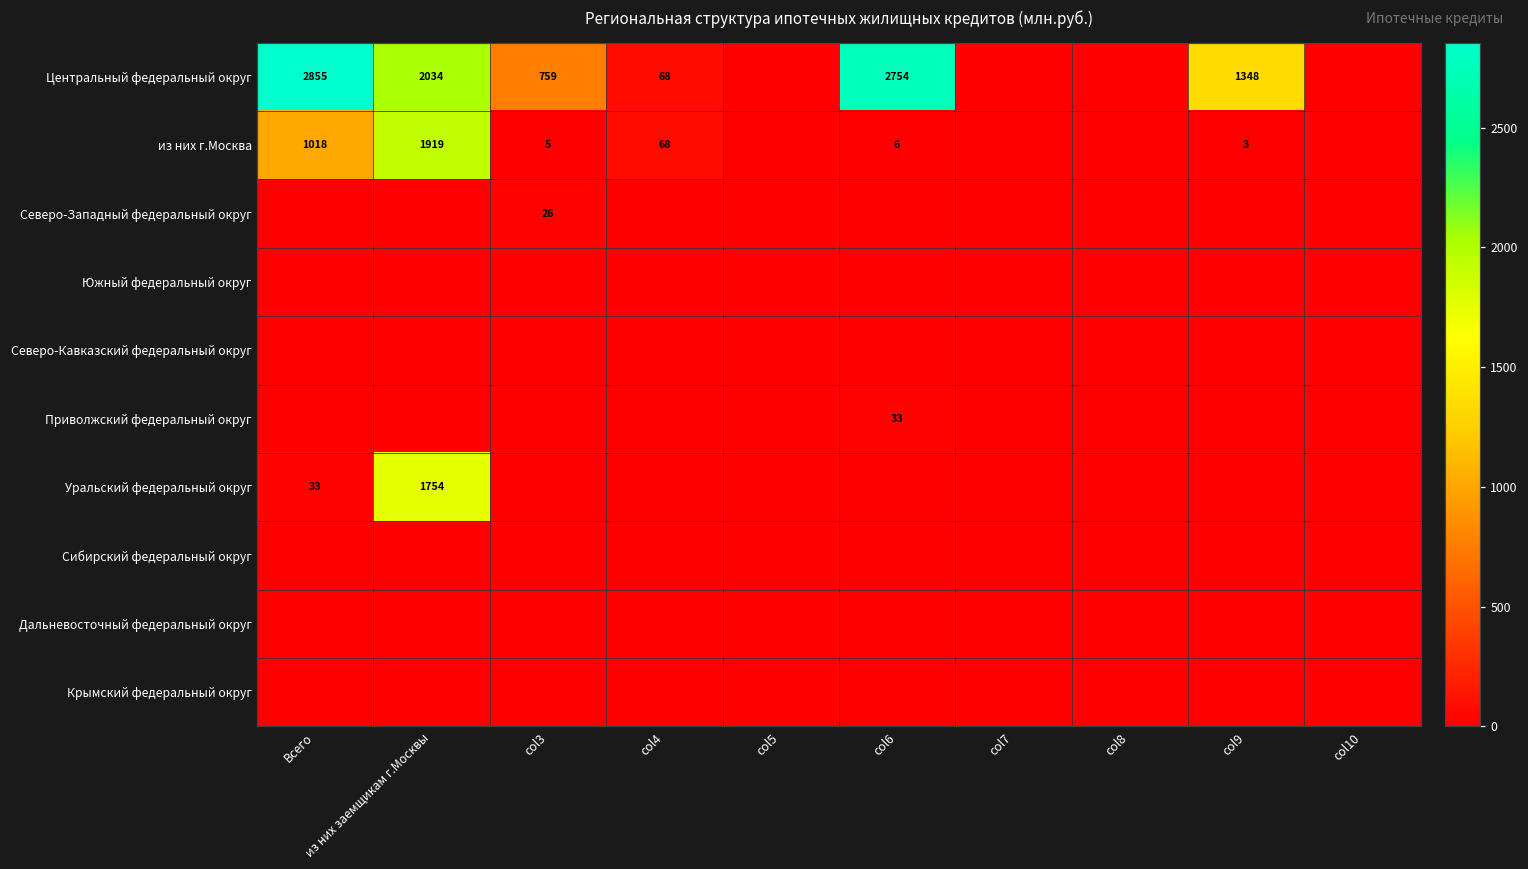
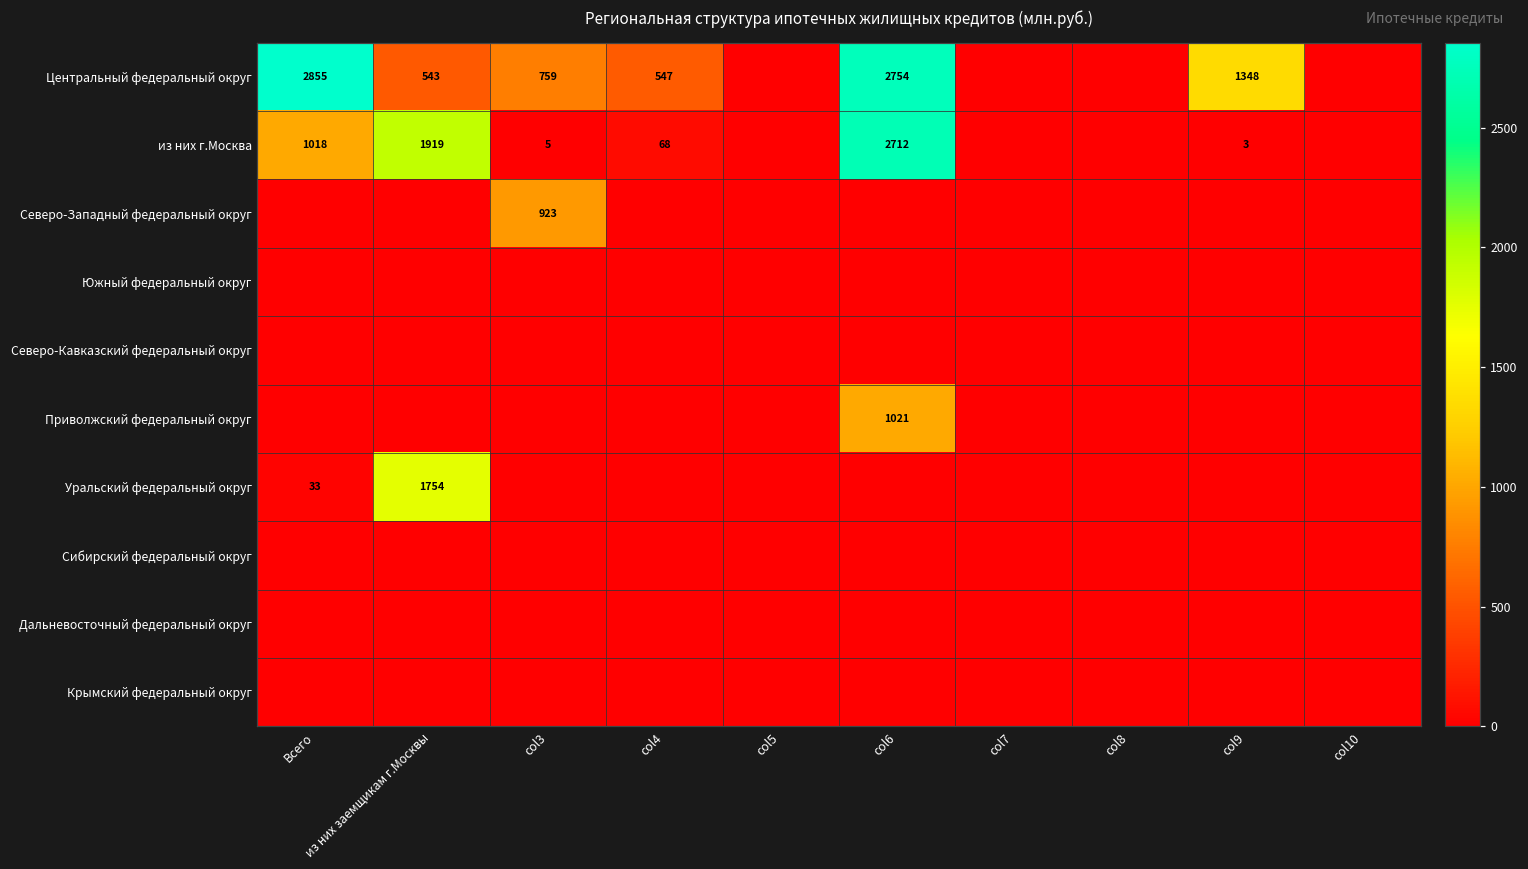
  {
    "Центральный федеральный округ": {
      "Всего": 2855,
-     "из них заемщикам г.Москвы": 2034,
+     "из них заемщикам г.Москвы": 543,
      "col3": 759,
-     "col4": 68,
+     "col4": 547,
      "col6": 2754,
      "col9": 1348
    },
    "из них г.Москва": {
      "Всего": 1018,
      "из них заемщикам г.Москвы": 1919,
      "col3": 5,
      "col4": 68,
-     "col6": 6,
+     "col6": 2712,
      "col9": 3
    },
    "Северо-Западный федеральный округ": {
-     "col3": 26
+     "col3": 923
    },
    "Приволжский федеральный округ": {
-     "col6": 33
+     "col6": 1021
    },
    "Уральский федеральный округ": {
      "Всего": 33,
      "из них заемщикам г.Москвы": 1754
    }
  }
